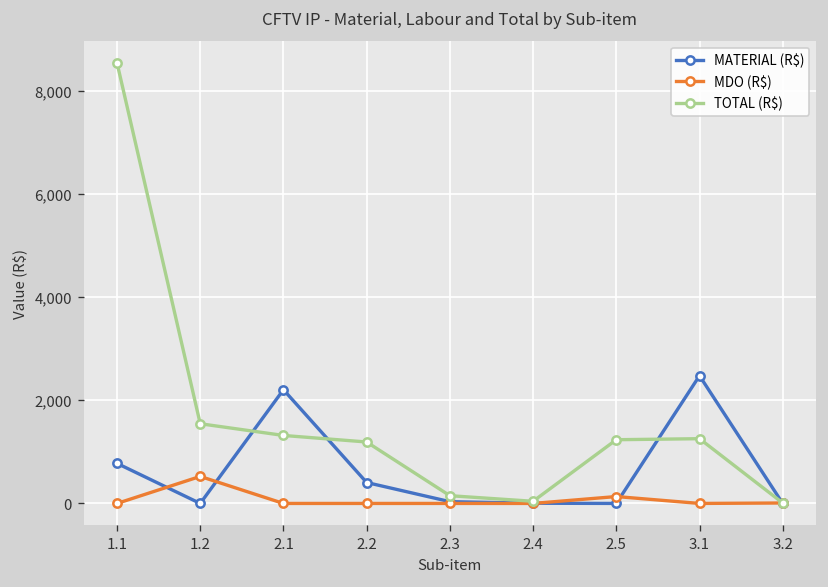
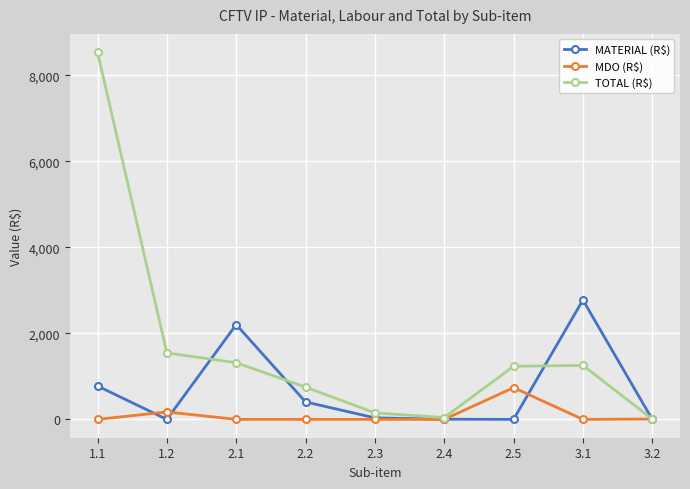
  {
    "MATERIAL (R$)": {
      "1.1": "800",
      "1.2": "0",
      "2.1": "2,200",
      "2.2": "400",
      "2.5": "0",
-     "3.1": "2,500"
+     "3.1": "2,800"
    },
    "MDO (R$)": {
      "1.1": "0",
-     "1.2": "500",
+     "1.2": "200",
      "2.1": "0",
      "2.2": "0",
-     "2.5": "100",
+     "2.5": "700",
      "3.1": "0"
    },
    "TOTAL (R$)": {
      "1.1": "8,500",
      "1.2": "1,500",
      "2.1": "1,300",
-     "2.2": "1,200",
+     "2.2": "800",
      "2.3": "200",
      "2.5": "1,200",
      "3.1": "1,300"
    }
  }
